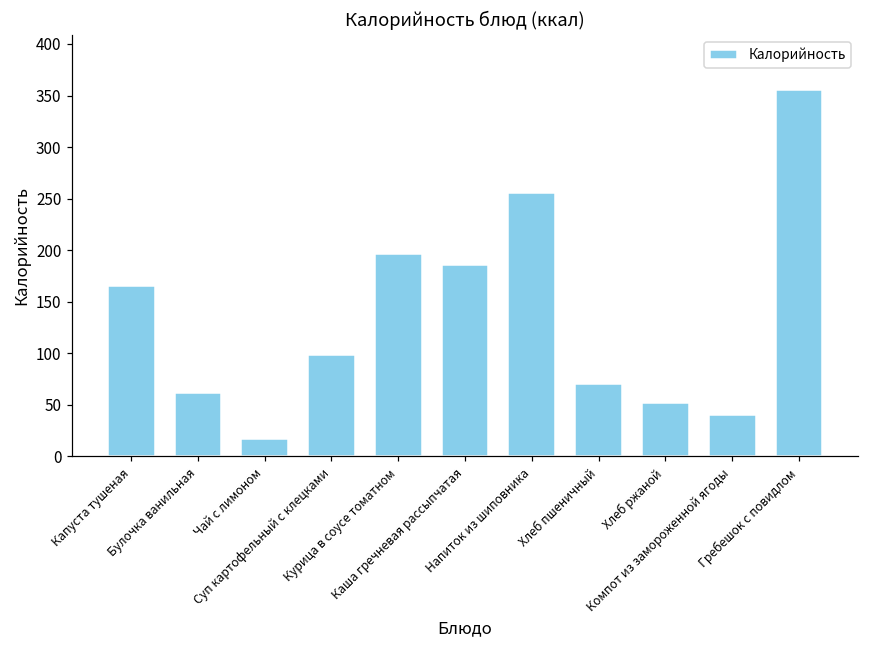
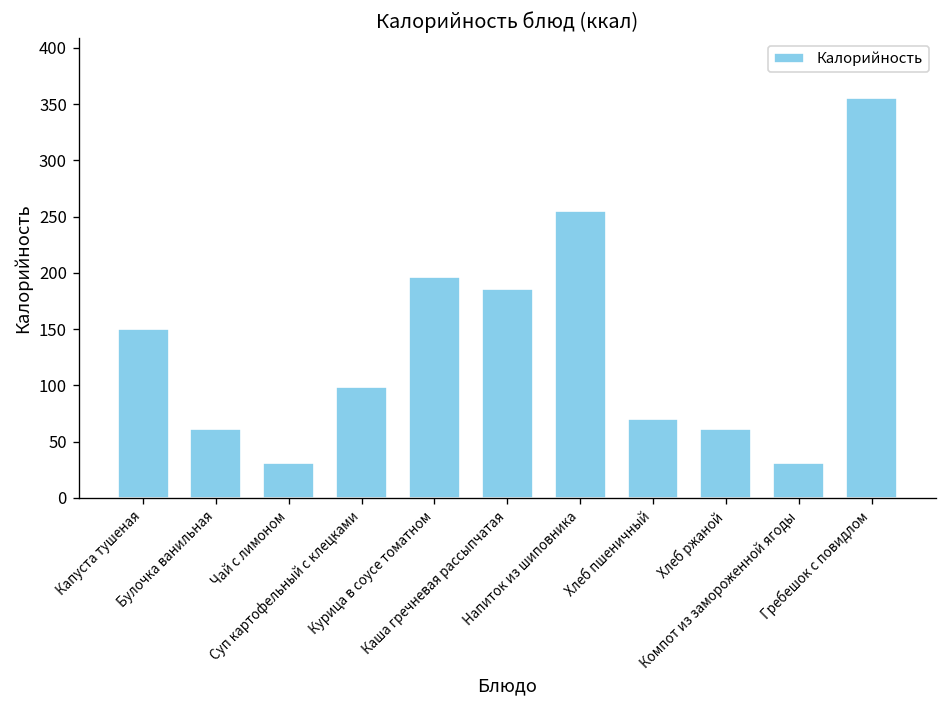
  {
-   "Капуста тушеная": 160,
+   "Капуста тушеная": 150,
    "Булочка ванильная": 60,
-   "Чай с лимоном": 20,
+   "Чай с лимоном": 30,
    "Суп картофельный с клецками": 100,
    "Курица в соусе томатном": 200,
    "Каша гречневая рассыпчатая": 190,
    "Напиток из шиповника": 260,
    "Хлеб пшеничный": 70,
-   "Хлеб ржаной": 50,
-   "Компот из замороженной ягоды": 40,
+   "Хлеб ржаной": 60,
+   "Компот из замороженной ягоды": 30,
    "Гребешок с повидлом": 360
  }
